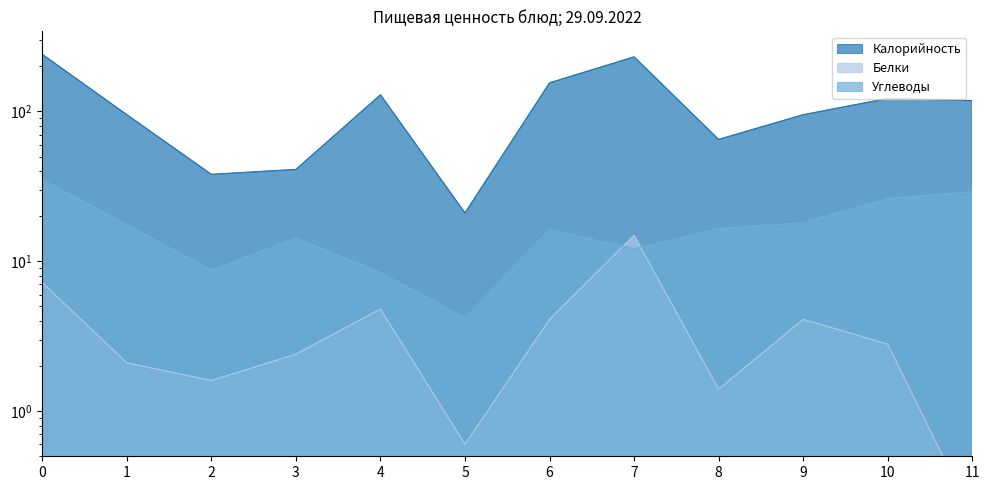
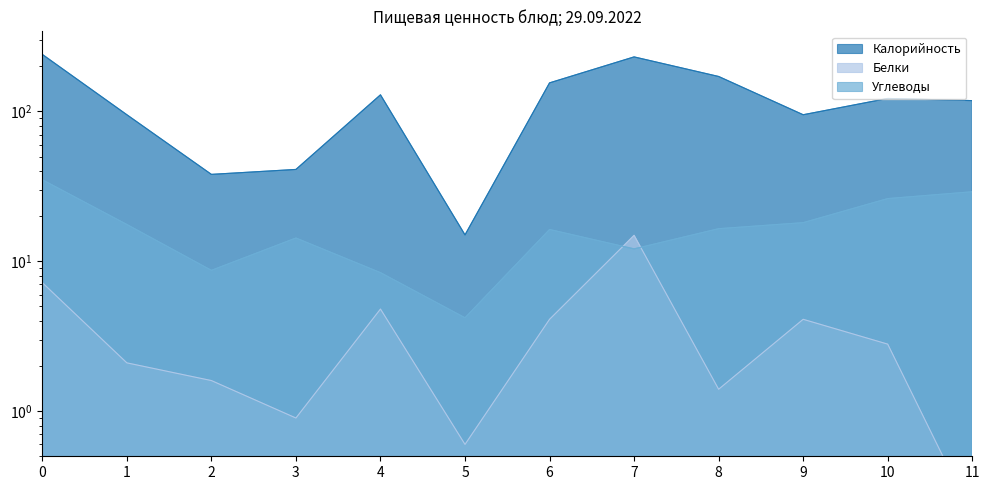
  {
    "Калорийность": {
      "0": 240,
      "1": 100,
      "2": 38,
      "3": 41,
      "4": 130,
-     "5": 21,
+     "5": 15,
      "6": 160,
      "7": 230,
-     "8": 65,
+     "8": 170,
      "9": 100,
      "11": 120
    },
    "Белки": {
      "0": 7,
      "1": 2.1,
      "2": 1.6,
-     "3": 2.4,
+     "3": 0.9,
      "4": 4.8,
      "5": 0.6,
      "6": 4.1,
      "7": 15,
      "8": 1.4,
      "9": 4.1,
      "10": 2.8
    },
    "Углеводы": {
      "0": 35,
      "1": 18,
      "2": 9,
      "3": 14,
      "4": 8,
      "5": 4.2,
      "6": 16,
      "7": 12,
      "8": 17,
      "9": 18,
      "10": 26,
      "11": 29
    }
  }
